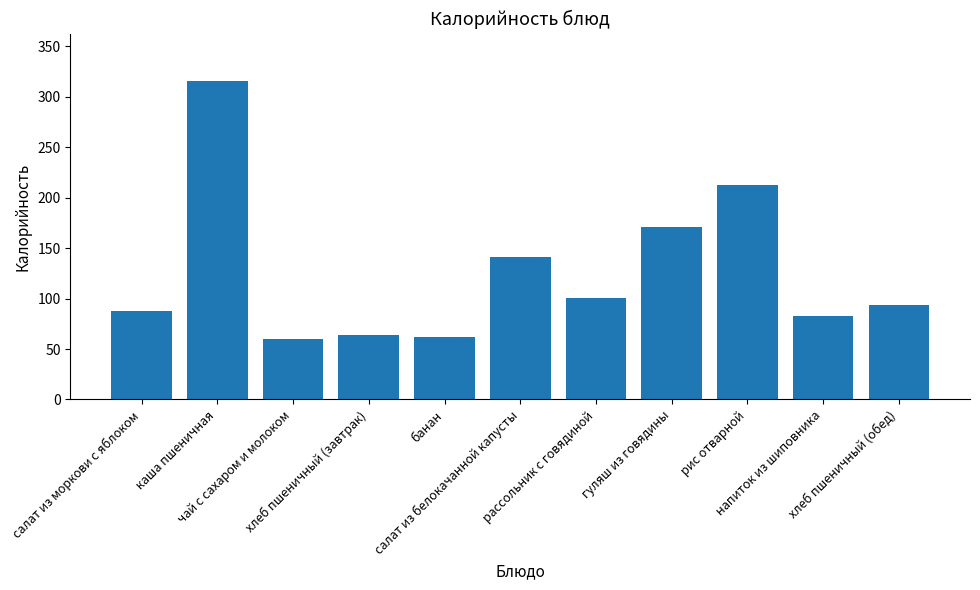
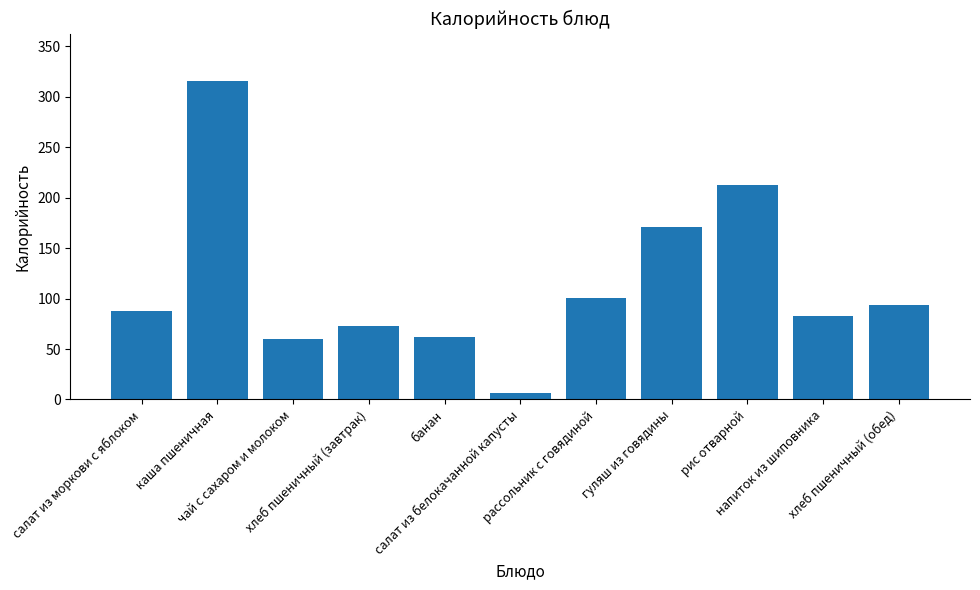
  {
    "салат из моркови с яблоком": 88,
    "каша пшеничная": 315,
    "чай с сахаром и молоком": 60,
-   "хлеб пшеничный (завтрак)": 64,
+   "хлеб пшеничный (завтрак)": 73,
    "банан": 62,
-   "салат из белокачанной капусты": 141,
+   "салат из белокачанной капусты": 7,
    "рассольник с говядиной": 101,
    "гуляш из говядины": 171,
    "рис отварной": 213,
    "напиток из шиповника": 83,
    "хлеб пшеничный (обед)": 94
  }
